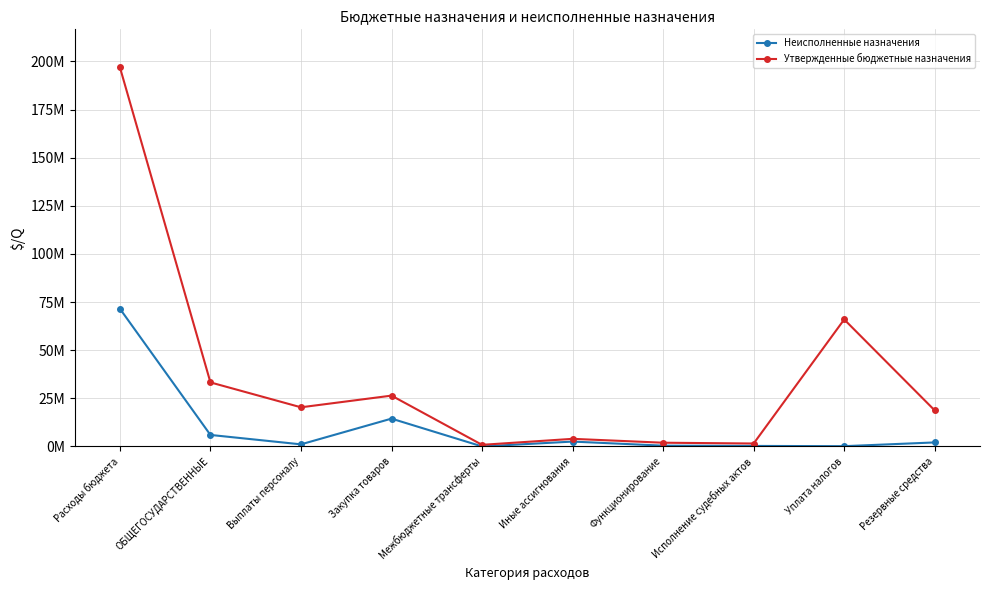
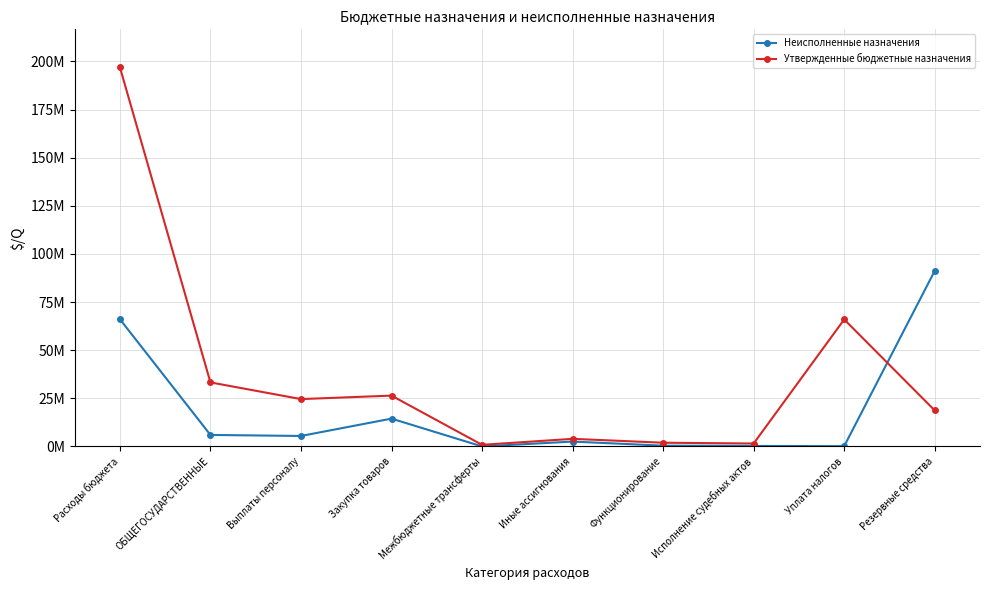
  {
    "Неисполненные назначения": {
-     "Расходы бюджета": 72000000,
+     "Расходы бюджета": 66000000,
      "ОБЩЕГОСУДАРСТВЕННЫЕ": 6000000,
-     "Выплаты персоналу": 1000000,
+     "Выплаты персоналу": 5000000,
      "Закупка товаров": 14000000,
      "Иные ассигнования": 3000000,
      "Функционирование": 0,
      "Уплата налогов": 0,
-     "Резервные средства": 2000000
+     "Резервные средства": 91000000
    },
    "Утвержденные бюджетные назначения": {
      "Расходы бюджета": 197000000,
      "ОБЩЕГОСУДАРСТВЕННЫЕ": 33000000,
-     "Выплаты персоналу": 20000000,
+     "Выплаты персоналу": 25000000,
      "Закупка товаров": 26000000,
      "Иные ассигнования": 4000000,
      "Функционирование": 2000000,
      "Уплата налогов": 66000000,
      "Резервные средства": 19000000
    }
  }
